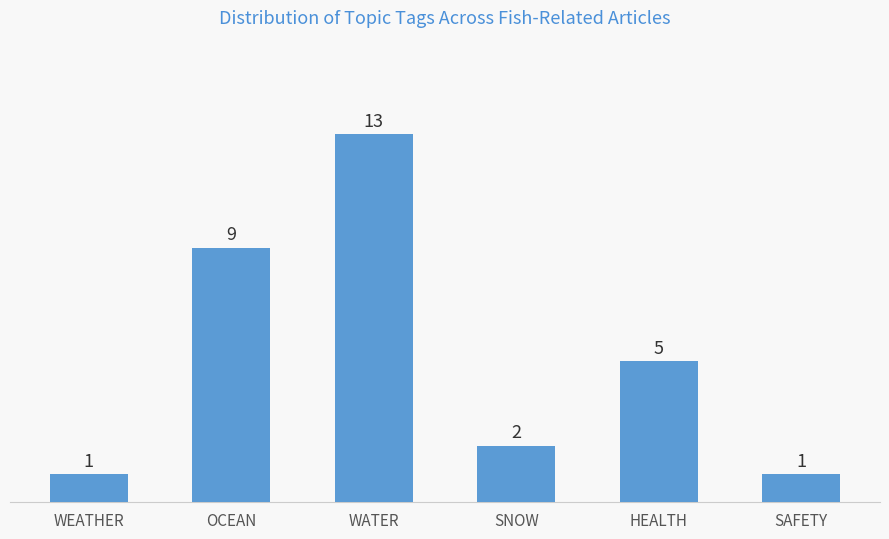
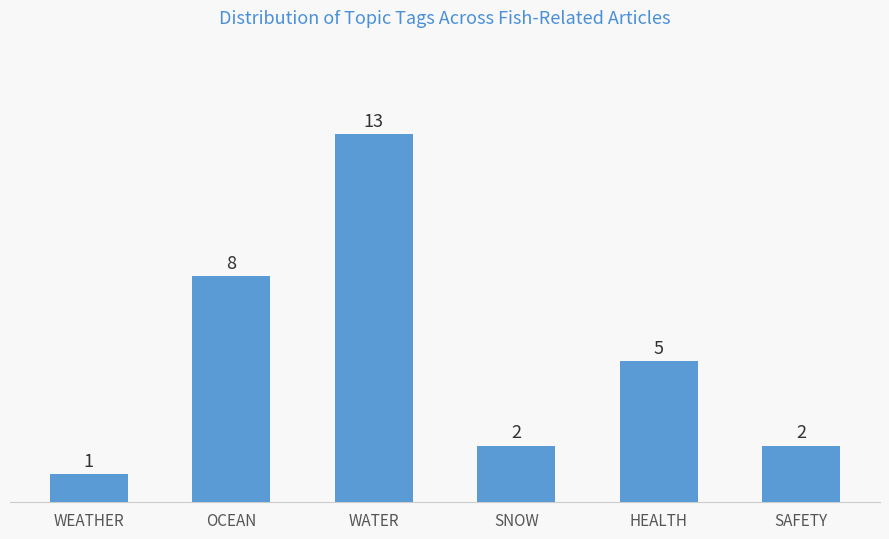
  {
    "WEATHER": 1,
-   "OCEAN": 9,
+   "OCEAN": 8,
    "WATER": 13,
    "SNOW": 2,
    "HEALTH": 5,
-   "SAFETY": 1
+   "SAFETY": 2
  }
